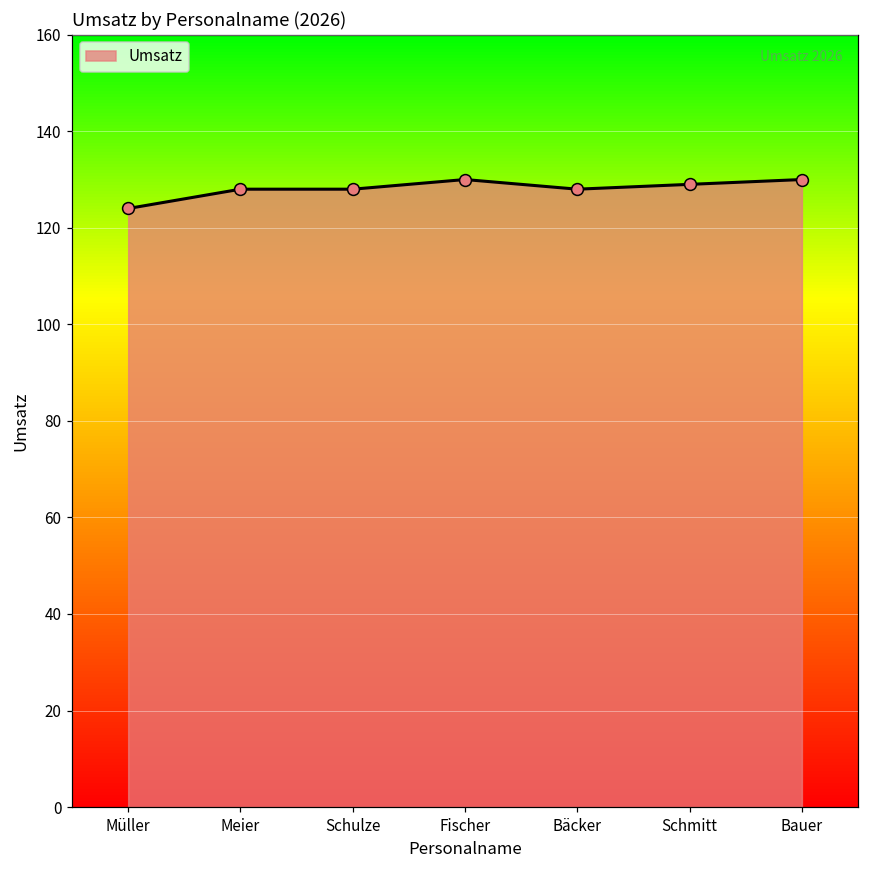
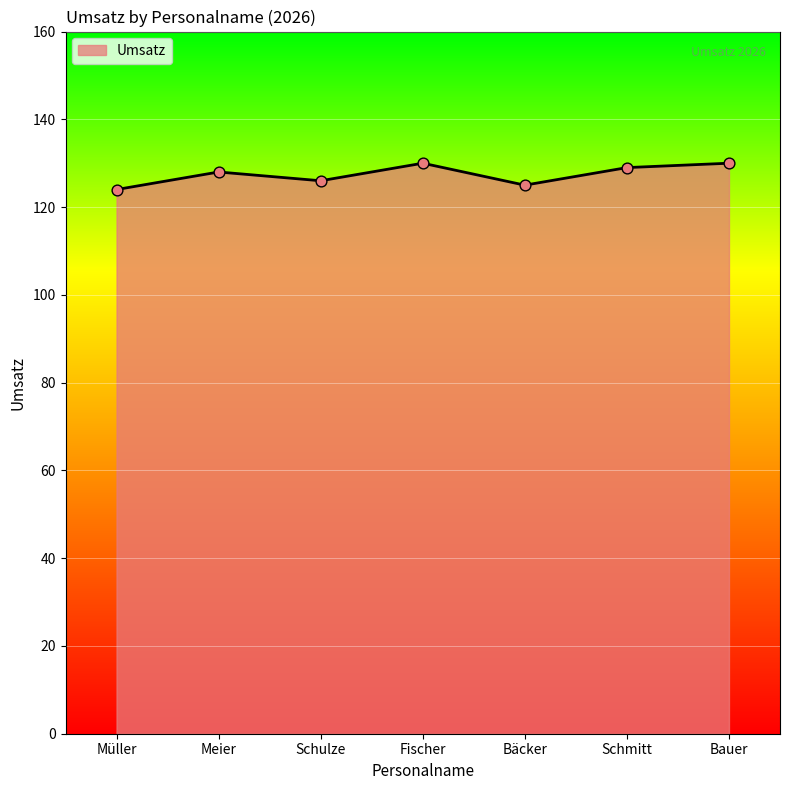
  {
    "Müller": 124,
    "Meier": 128,
-   "Schulze": 128,
+   "Schulze": 126,
    "Fischer": 130,
-   "Bäcker": 128,
+   "Bäcker": 125,
    "Schmitt": 129,
    "Bauer": 130
  }
